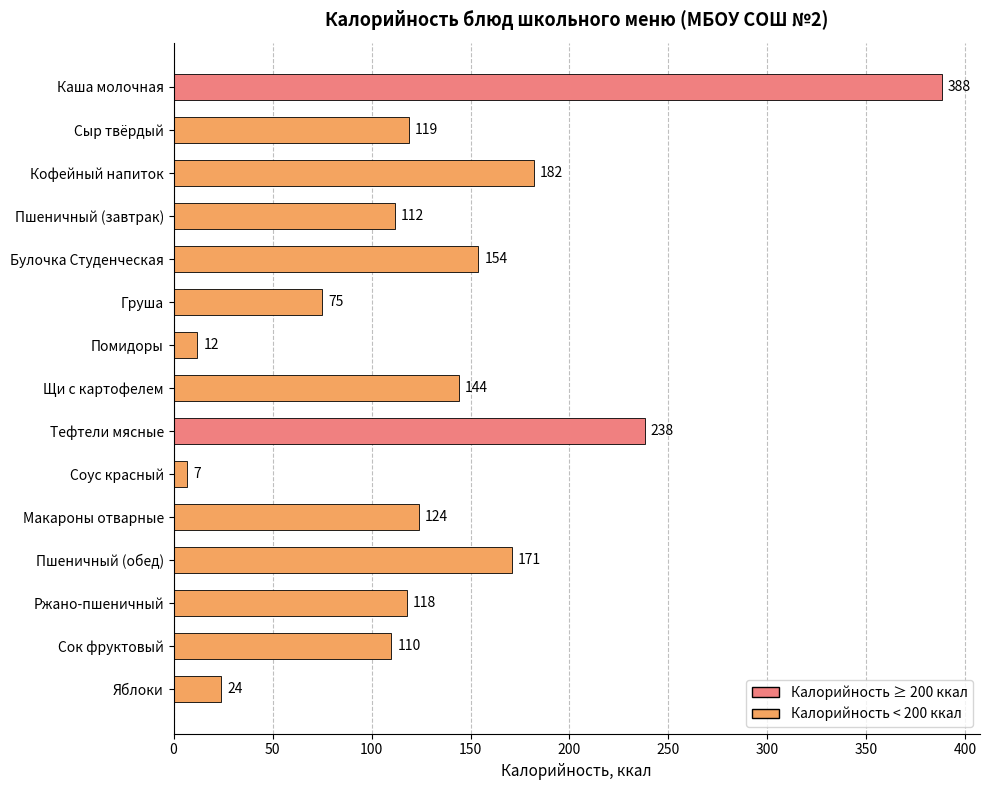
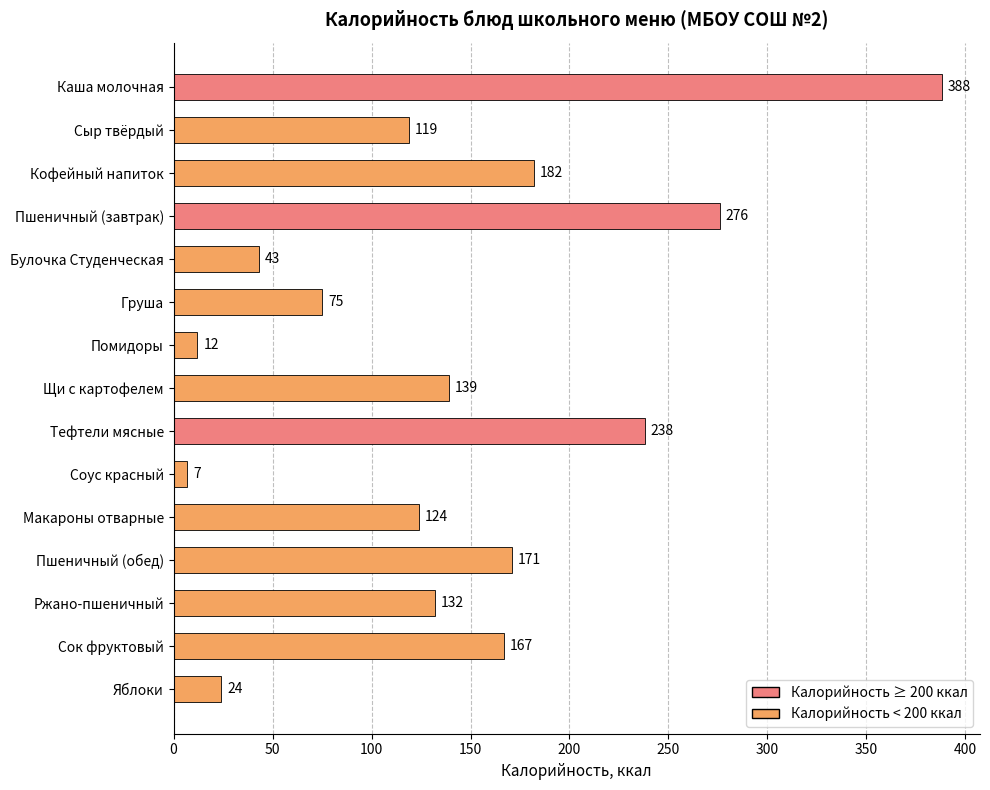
  {
    "Каша молочная": 388,
    "Сыр твёрдый": 119,
    "Кофейный напиток": 182,
-   "Пшеничный (завтрак)": 112,
-   "Булочка Студенческая": 154,
+   "Пшеничный (завтрак)": 276,
+   "Булочка Студенческая": 43,
    "Груша": 75,
    "Помидоры": 12,
-   "Щи с картофелем": 144,
+   "Щи с картофелем": 139,
    "Тефтели мясные": 238,
    "Соус красный": 7,
    "Макароны отварные": 124,
    "Пшеничный (обед)": 171,
-   "Ржано-пшеничный": 118,
-   "Сок фруктовый": 110,
+   "Ржано-пшеничный": 132,
+   "Сок фруктовый": 167,
    "Яблоки": 24
  }
